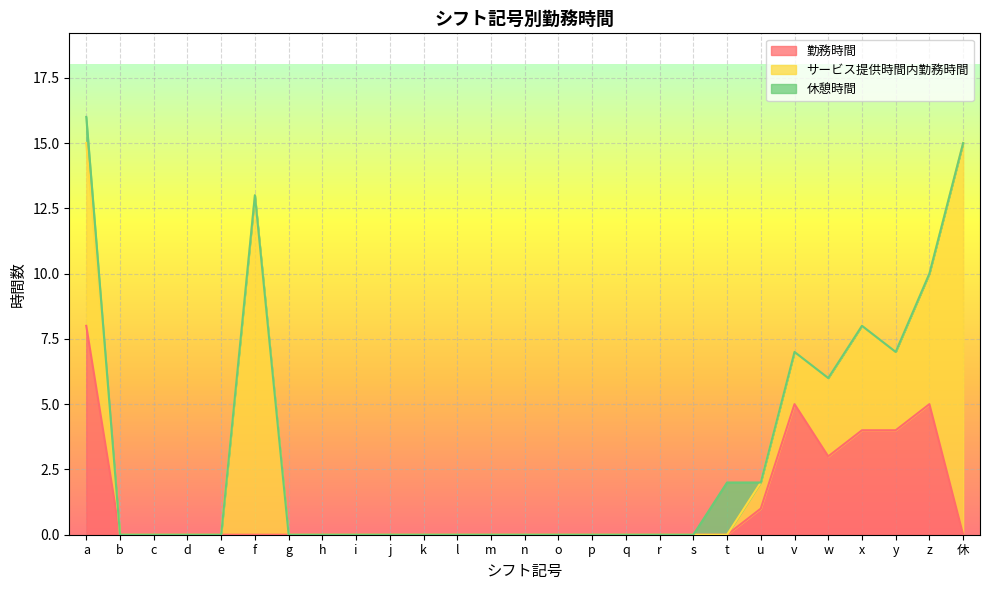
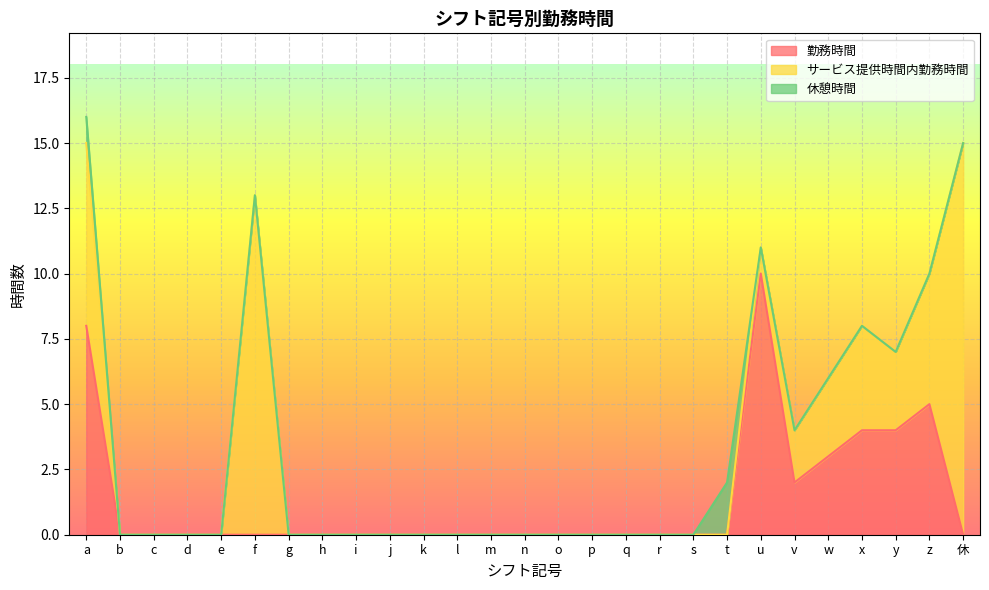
  {
    "勤務時間": {
      "a": 8,
      "f": 0,
-     "u": 1,
-     "v": 5,
+     "u": 10,
+     "v": 2,
      "w": 3,
      "x": 4,
      "y": 4,
      "z": 5,
      "休": 0
    },
    "サービス提供時間内勤務時間": {
      "a": 15
    },
    "休憩時間": {
      "a": 1,
      "t": 2
    }
  }
